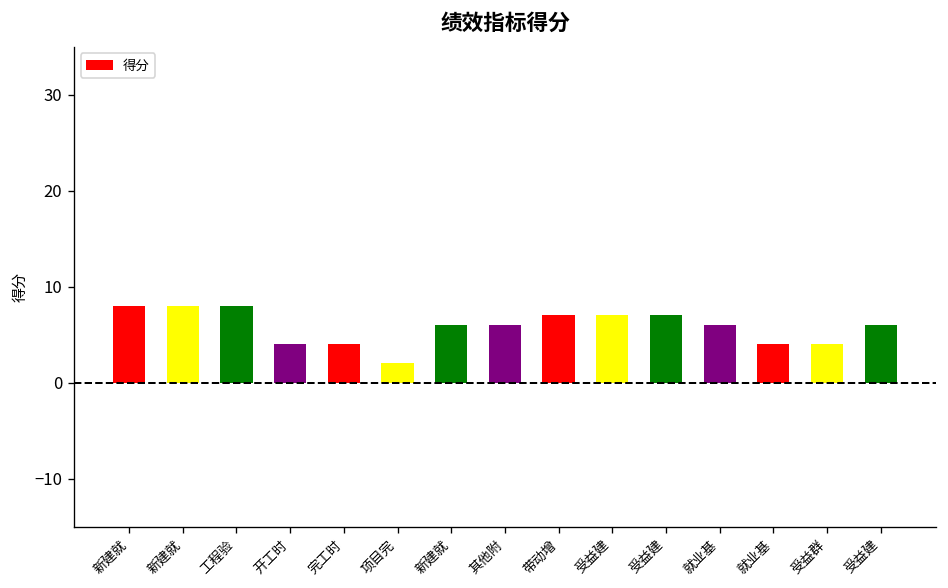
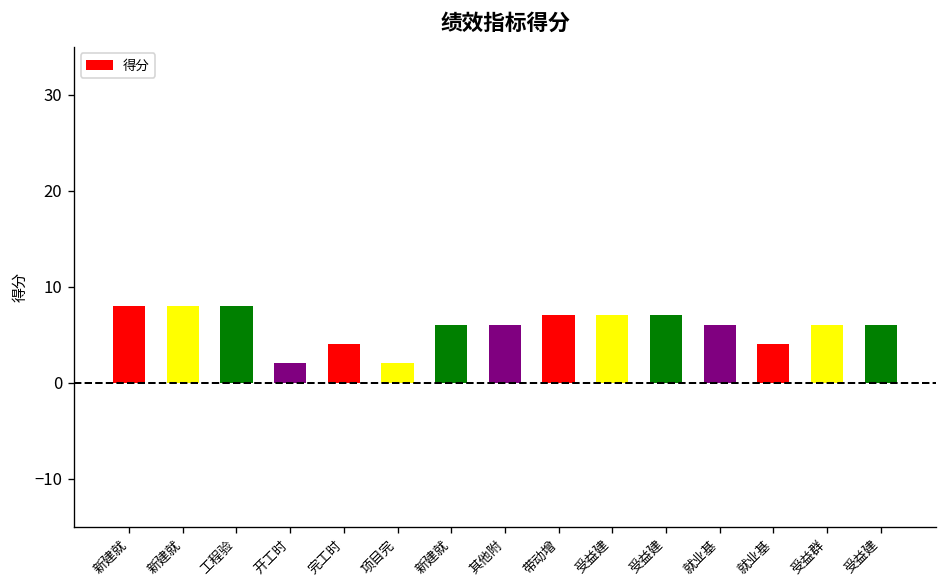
  {
    "工程验": 8,
-   "开工时": 4,
+   "开工时": 2,
    "完工时": 4,
    "项目完": 2,
    "其他附": 6,
    "带动增": 7,
-   "受益群": 4
+   "受益群": 6
  }
